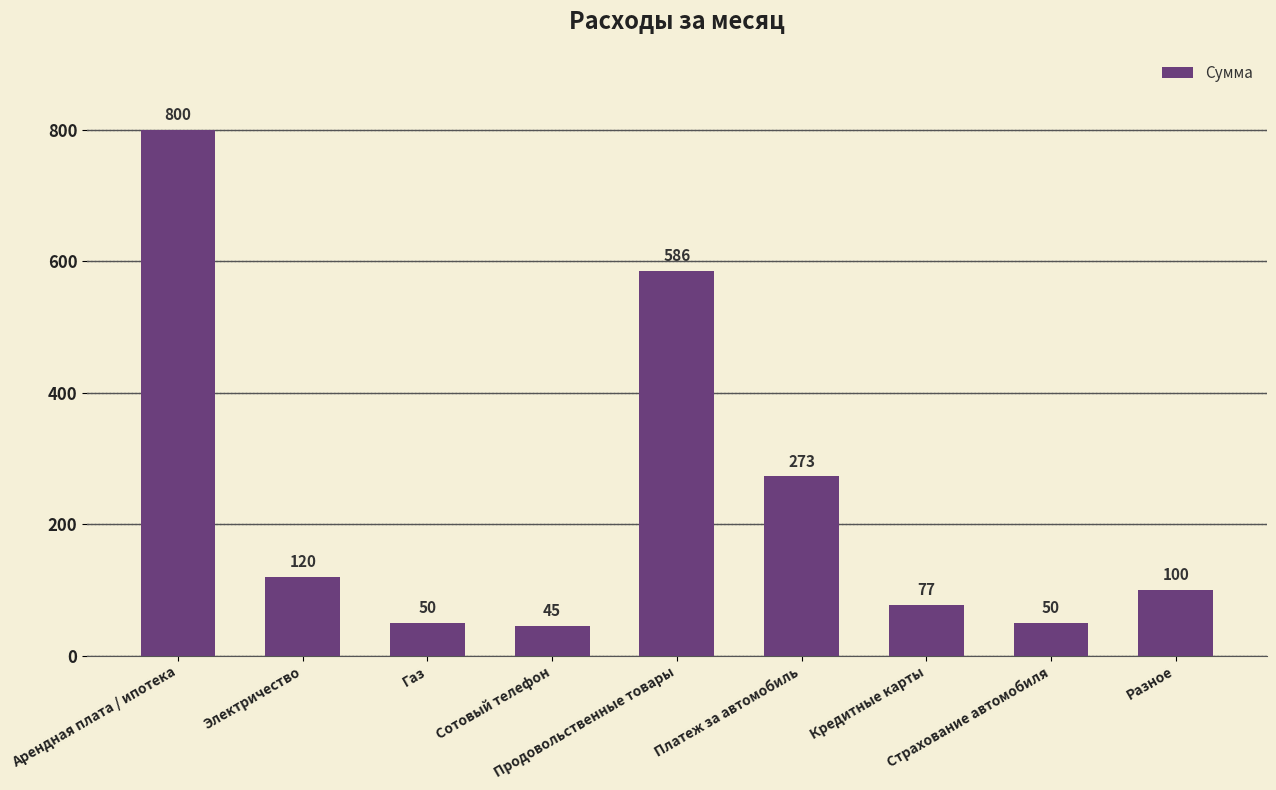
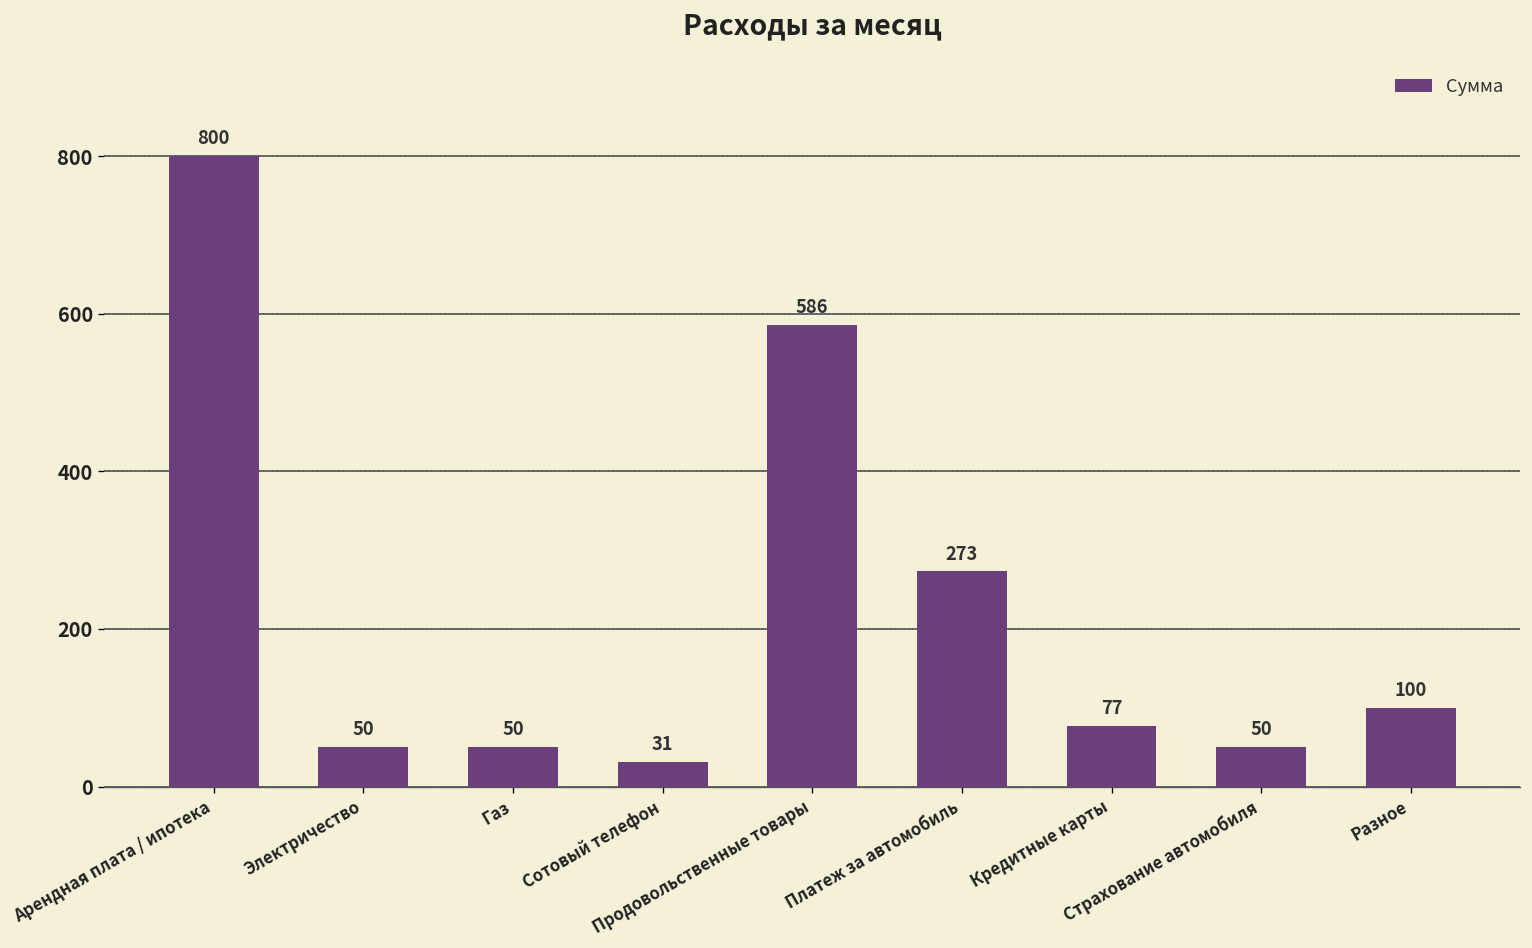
  {
    "Арендная плата / ипотека": 800,
-   "Электричество": 120,
+   "Электричество": 50,
    "Газ": 50,
-   "Сотовый телефон": 45,
+   "Сотовый телефон": 31,
    "Продовольственные товары": 586,
    "Платеж за автомобиль": 273,
    "Кредитные карты": 77,
    "Страхование автомобиля": 50,
    "Разное": 100
  }
